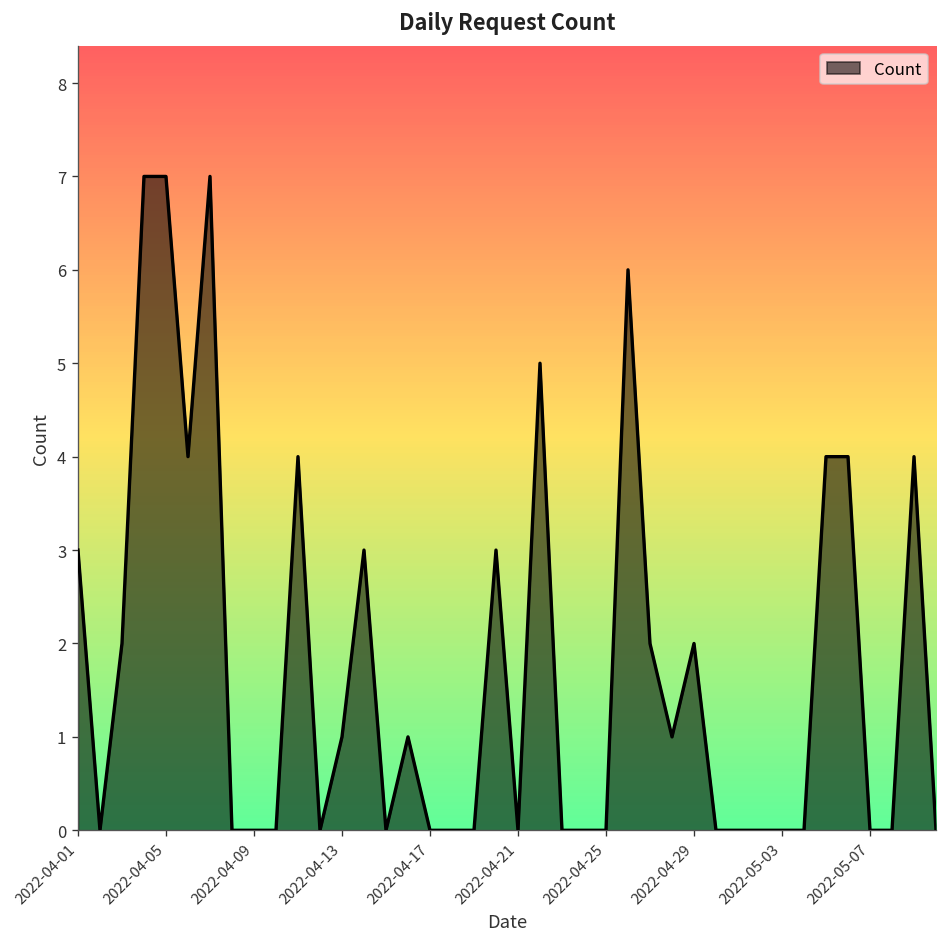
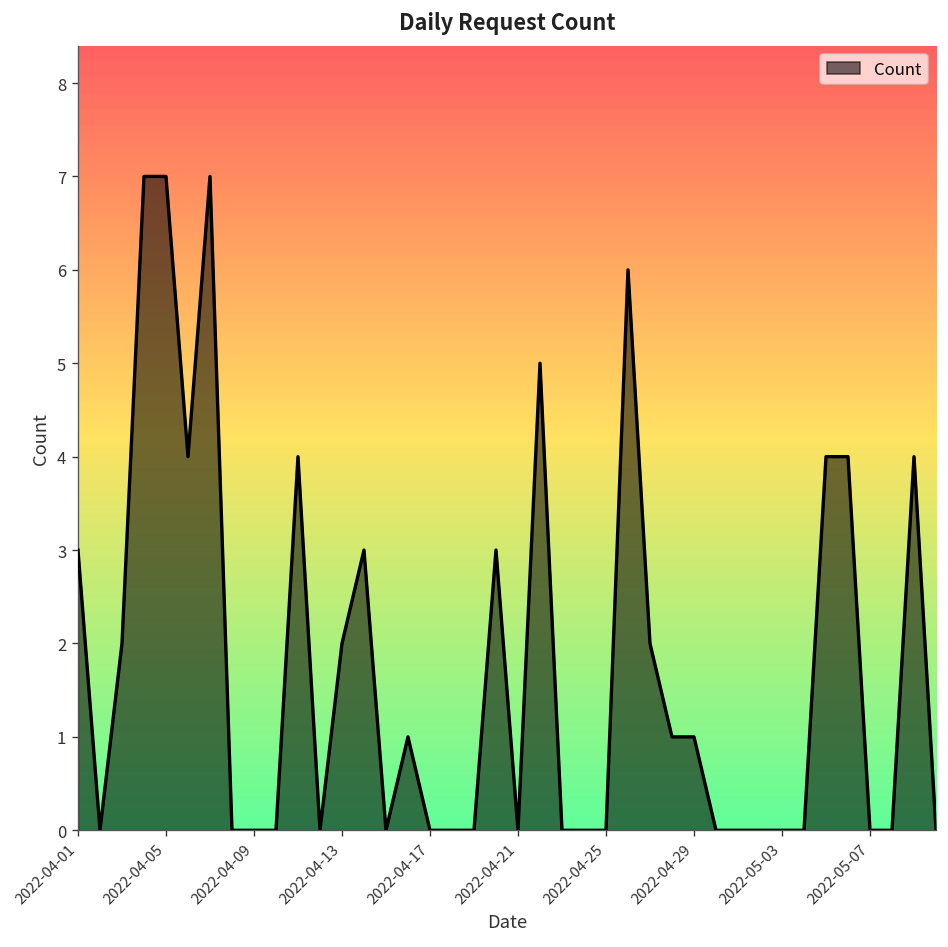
  {
    "2022-04-01": 3,
    "2022-04-05": 7,
    "2022-04-09": 0,
-   "2022-04-13": 1,
+   "2022-04-13": 2,
    "2022-04-17": 0,
    "2022-04-21": 0,
    "2022-04-25": 0,
-   "2022-04-29": 2,
+   "2022-04-29": 1,
    "2022-05-03": 0,
    "2022-05-07": 0
  }
